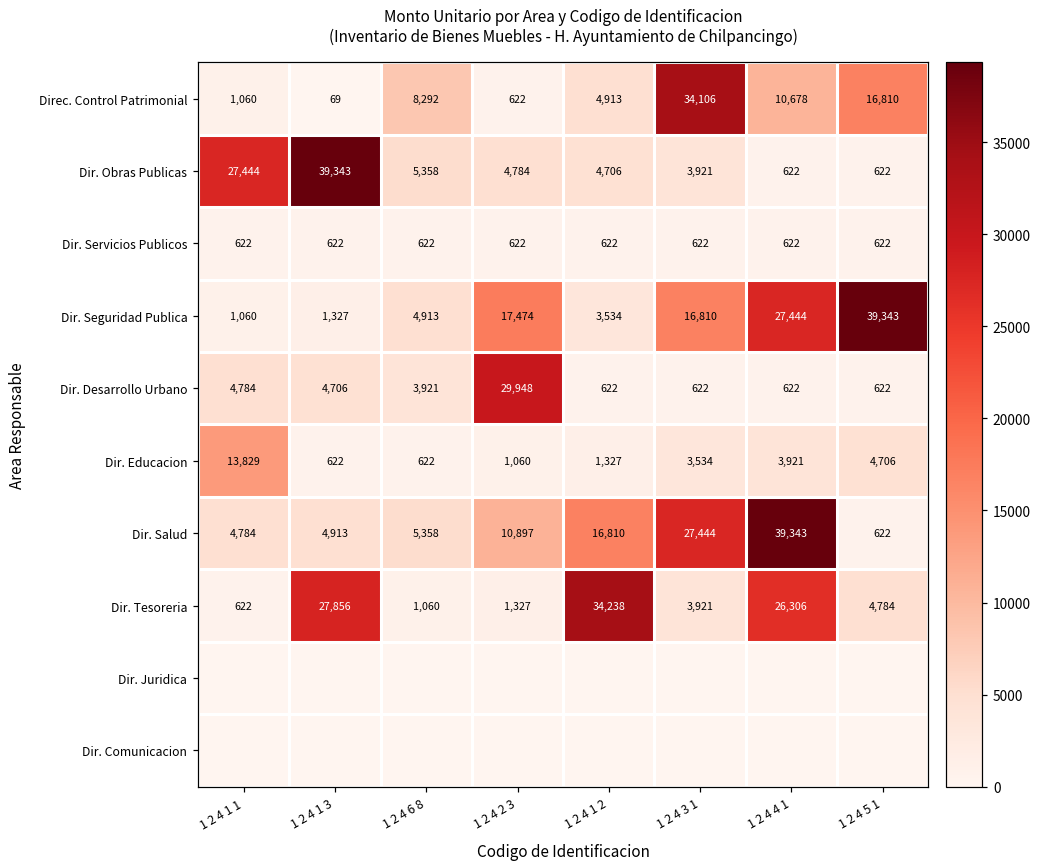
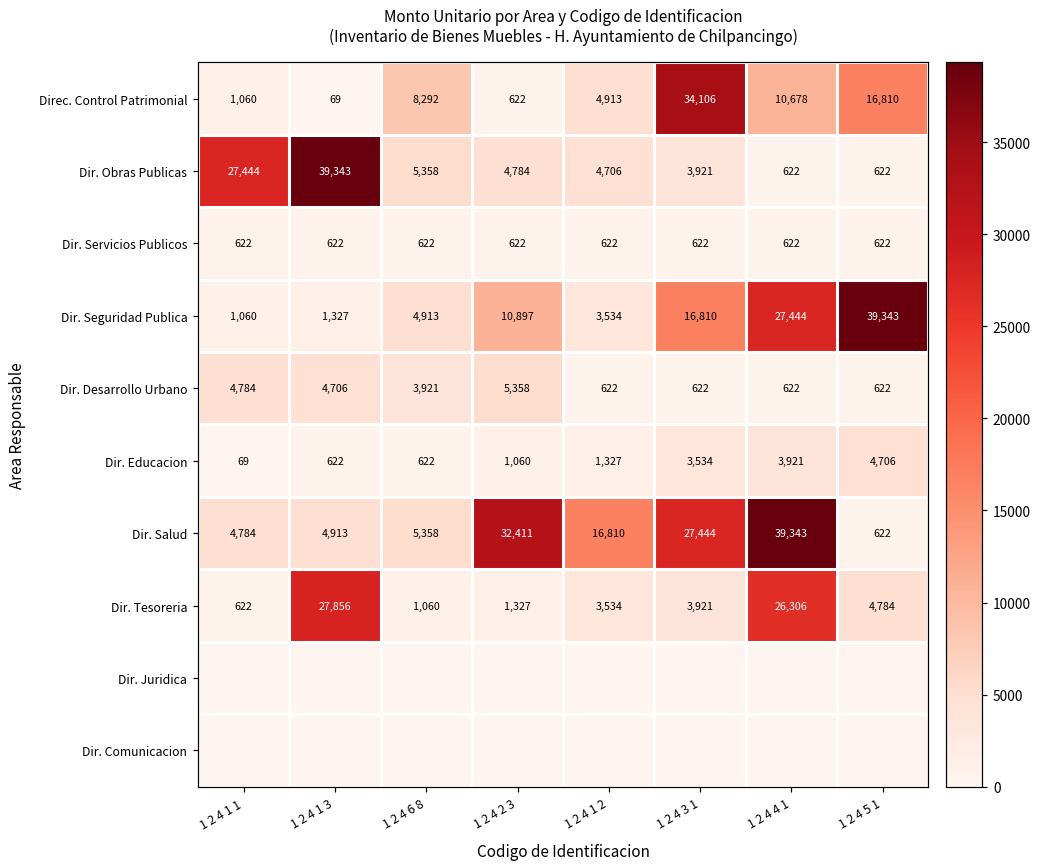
  {
    "Direc. Control Patrimonial": {
      "1 2 4 1 1": "1,060",
      "1 2 4 1 3": "69",
      "1 2 4 6 8": "8,292",
      "1 2 4 2 3": "622",
      "1 2 4 1 2": "4,913",
      "1 2 4 3 1": "34,106",
      "1 2 4 4 1": "10,678",
      "1 2 4 5 1": "16,810"
    },
    "Dir. Obras Publicas": {
      "1 2 4 1 1": "27,444",
      "1 2 4 1 3": "39,343",
      "1 2 4 6 8": "5,358",
      "1 2 4 2 3": "4,784",
      "1 2 4 1 2": "4,706",
      "1 2 4 3 1": "3,921",
      "1 2 4 4 1": "622",
      "1 2 4 5 1": "622"
    },
    "Dir. Servicios Publicos": {
      "1 2 4 1 1": "622",
      "1 2 4 1 3": "622",
      "1 2 4 6 8": "622",
      "1 2 4 2 3": "622",
      "1 2 4 1 2": "622",
      "1 2 4 3 1": "622",
      "1 2 4 4 1": "622",
      "1 2 4 5 1": "622"
    },
    "Dir. Seguridad Publica": {
      "1 2 4 1 1": "1,060",
      "1 2 4 1 3": "1,327",
      "1 2 4 6 8": "4,913",
-     "1 2 4 2 3": "17,474",
+     "1 2 4 2 3": "10,897",
      "1 2 4 1 2": "3,534",
      "1 2 4 3 1": "16,810",
      "1 2 4 4 1": "27,444",
      "1 2 4 5 1": "39,343"
    },
    "Dir. Desarrollo Urbano": {
      "1 2 4 1 1": "4,784",
      "1 2 4 1 3": "4,706",
      "1 2 4 6 8": "3,921",
-     "1 2 4 2 3": "29,948",
+     "1 2 4 2 3": "5,358",
      "1 2 4 1 2": "622",
      "1 2 4 3 1": "622",
      "1 2 4 4 1": "622",
      "1 2 4 5 1": "622"
    },
    "Dir. Educacion": {
-     "1 2 4 1 1": "13,829",
+     "1 2 4 1 1": "69",
      "1 2 4 1 3": "622",
      "1 2 4 6 8": "622",
      "1 2 4 2 3": "1,060",
      "1 2 4 1 2": "1,327",
      "1 2 4 3 1": "3,534",
      "1 2 4 4 1": "3,921",
      "1 2 4 5 1": "4,706"
    },
    "Dir. Salud": {
      "1 2 4 1 1": "4,784",
      "1 2 4 1 3": "4,913",
      "1 2 4 6 8": "5,358",
-     "1 2 4 2 3": "10,897",
+     "1 2 4 2 3": "32,411",
      "1 2 4 1 2": "16,810",
      "1 2 4 3 1": "27,444",
      "1 2 4 4 1": "39,343",
      "1 2 4 5 1": "622"
    },
    "Dir. Tesoreria": {
      "1 2 4 1 1": "622",
      "1 2 4 1 3": "27,856",
      "1 2 4 6 8": "1,060",
      "1 2 4 2 3": "1,327",
-     "1 2 4 1 2": "34,238",
+     "1 2 4 1 2": "3,534",
      "1 2 4 3 1": "3,921",
      "1 2 4 4 1": "26,306",
      "1 2 4 5 1": "4,784"
    }
  }
